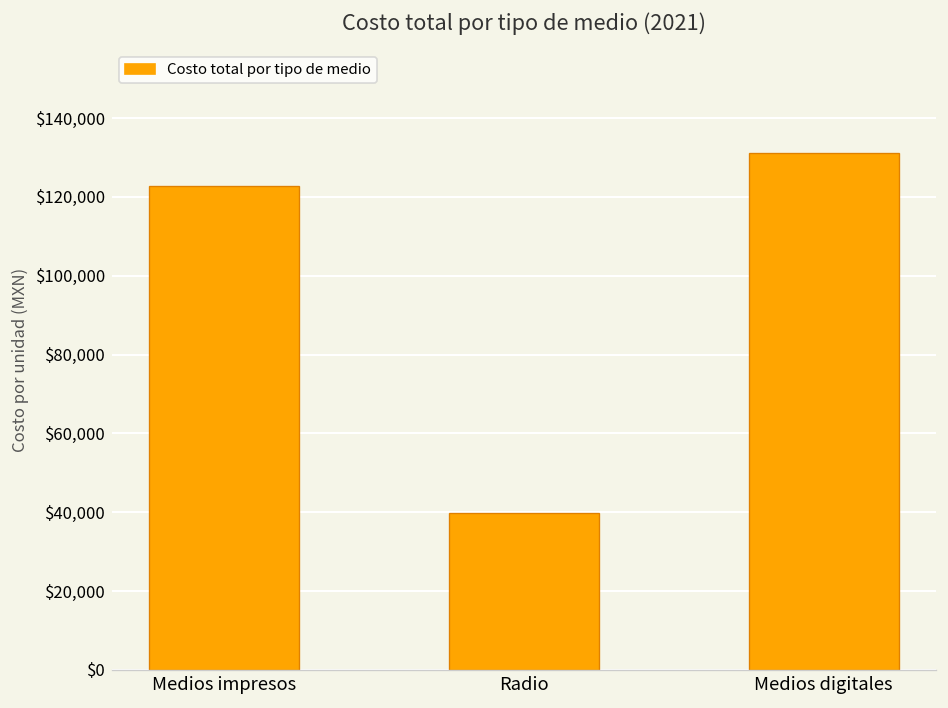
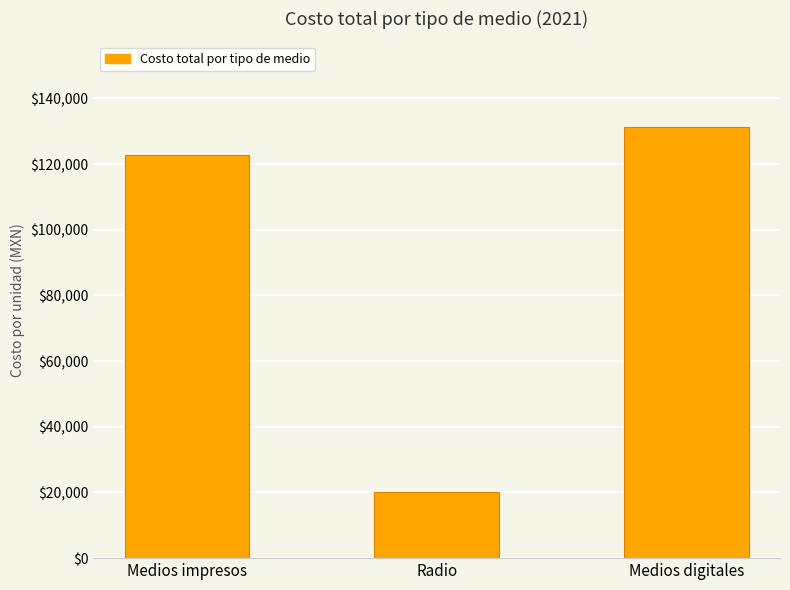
  {
    "Medios impresos": "$123,000",
-   "Radio": "$40,000",
+   "Radio": "$20,000",
    "Medios digitales": "$131,000"
  }
